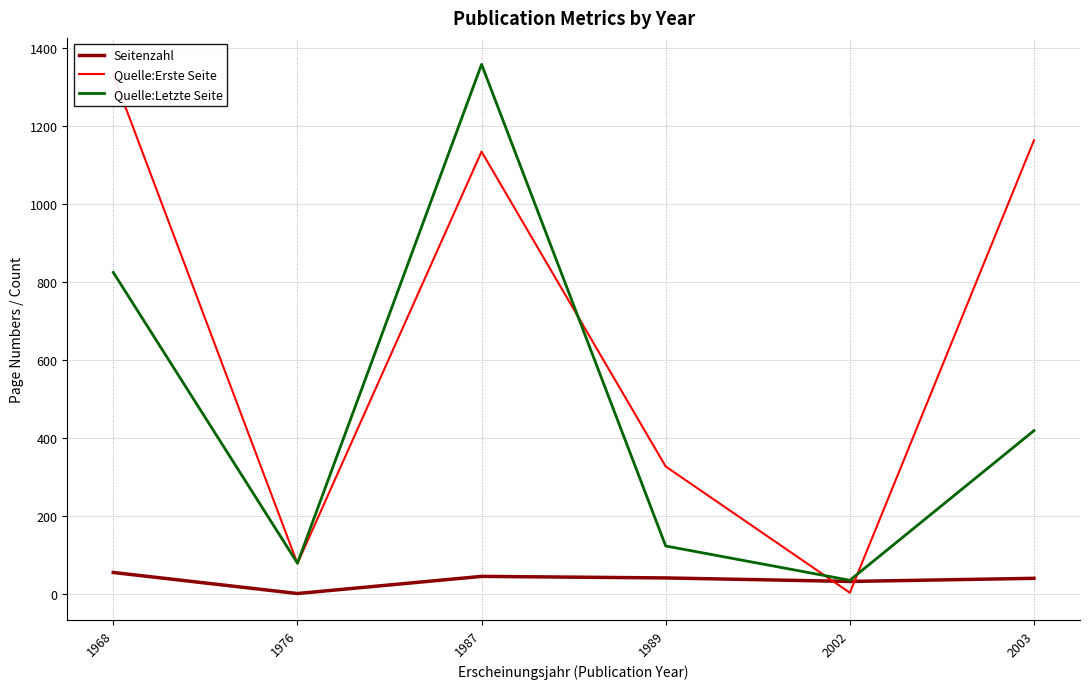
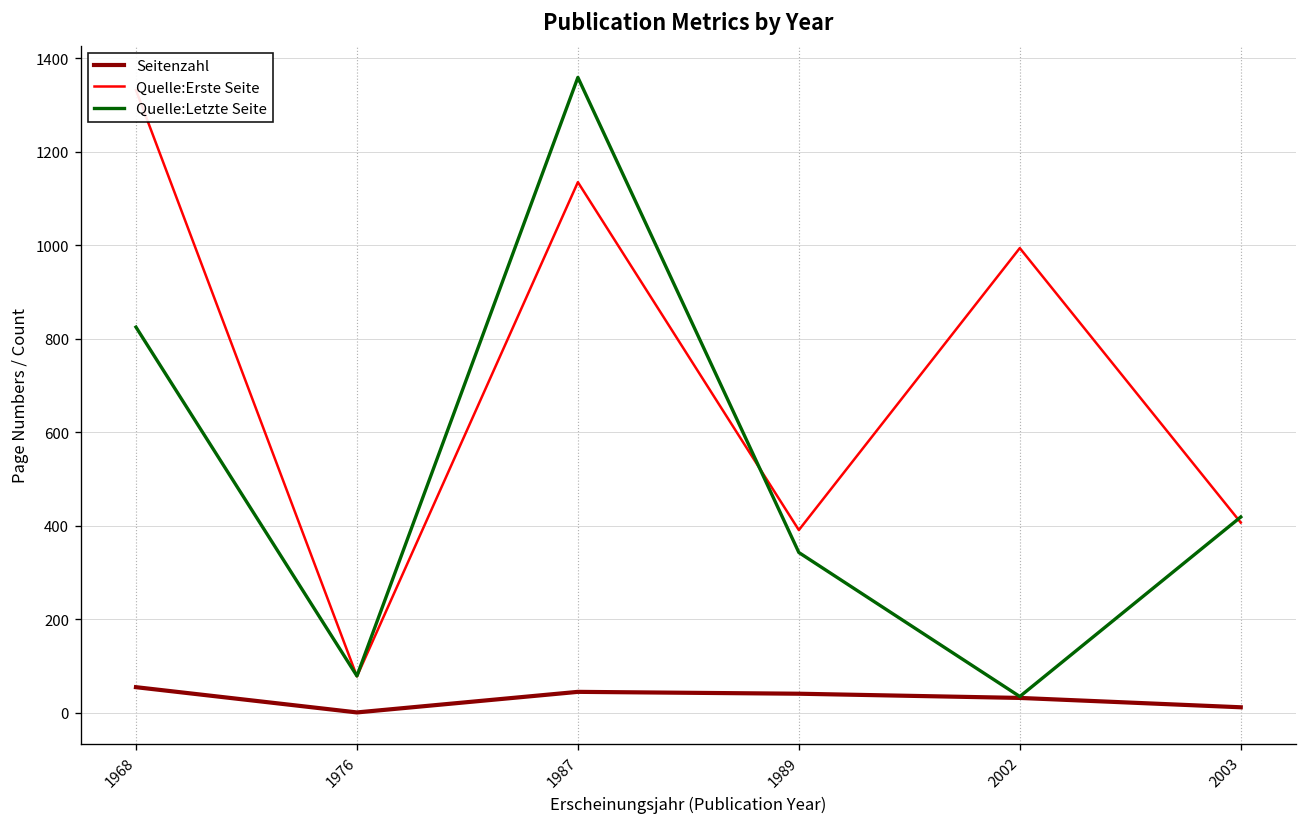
  {
    "Seitenzahl": {
      "1968": 60,
      "1976": 0,
      "1987": 50,
      "1989": 40,
-     "2003": 40
+     "2003": 10
    },
    "Quelle:Erste Seite": {
      "1987": 1140,
-     "1989": 330,
-     "2002": 0,
-     "2003": 1160
+     "1989": 390,
+     "2002": 990,
+     "2003": 410
    },
    "Quelle:Letzte Seite": {
      "1968": 830,
      "1987": 1360,
-     "1989": 120,
+     "1989": 340,
      "2003": 420
    }
  }
